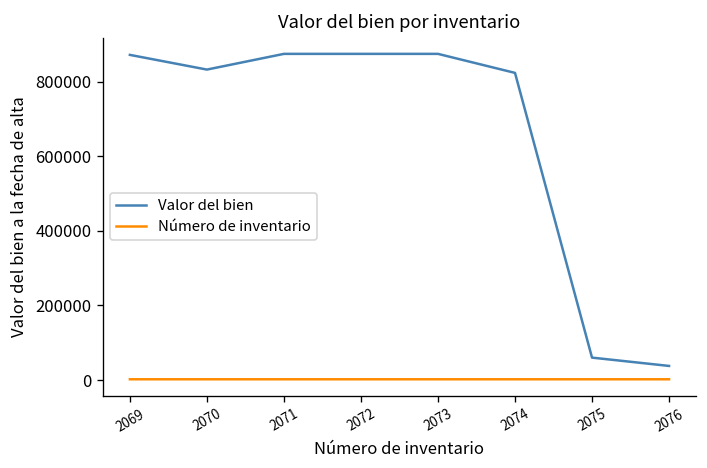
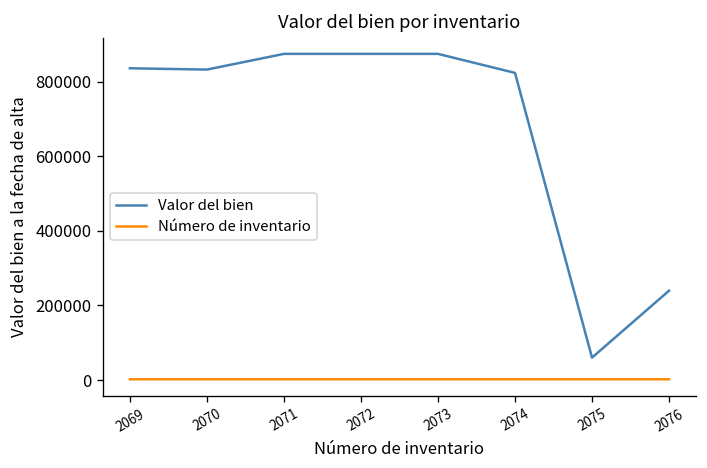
  {
    "Valor del bien": {
-     "2069": 870000,
+     "2069": 840000,
      "2070": 830000,
      "2071": 880000,
      "2072": 880000,
      "2073": 880000,
      "2074": 820000,
      "2075": 60000,
-     "2076": 40000
+     "2076": 240000
    },
    "Número de inventario": {
      "2069": 0,
      "2070": 0,
      "2071": 0,
      "2072": 0,
      "2073": 0,
      "2074": 0,
      "2075": 0,
      "2076": 0
    }
  }
